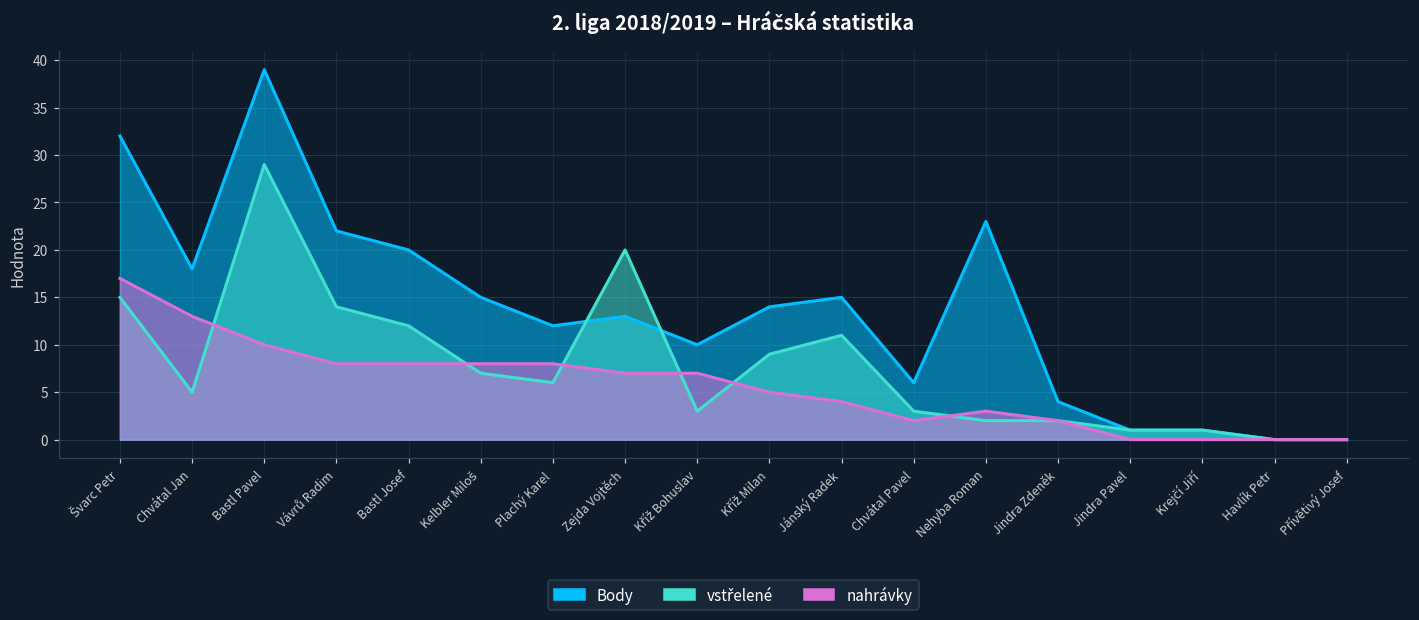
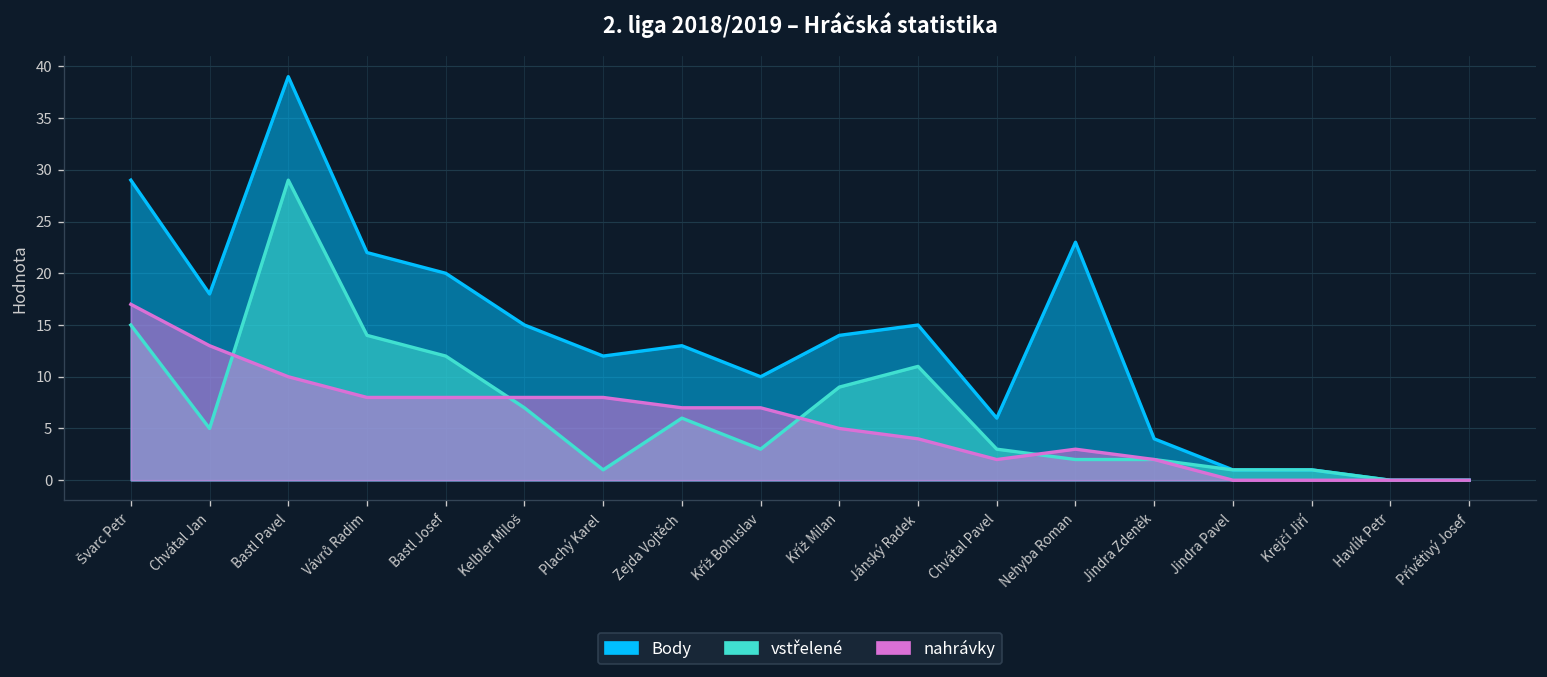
  {
    "Body": {
-     "Švarc Petr": 32,
+     "Švarc Petr": 29,
      "Chvátal Jan": 18,
      "Bastl Pavel": 39,
      "Vávrů Radim": 22,
      "Bastl Josef": 20,
      "Kelbler Miloš": 15,
      "Plachý Karel": 12,
      "Zejda Vojtěch": 13,
      "Kříž Bohuslav": 10,
      "Kříž Milan": 14,
      "Jánský Radek": 15,
      "Chvátal Pavel": 6,
      "Nehyba Roman": 23,
      "Jindra Zdeněk": 4
    },
    "vstřelené": {
      "Švarc Petr": 15,
      "Chvátal Jan": 5,
      "Bastl Pavel": 29,
      "Vávrů Radim": 14,
      "Bastl Josef": 12,
      "Kelbler Miloš": 7,
-     "Plachý Karel": 6,
-     "Zejda Vojtěch": 20,
+     "Plachý Karel": 1,
+     "Zejda Vojtěch": 6,
      "Kříž Bohuslav": 3,
      "Kříž Milan": 9,
      "Jánský Radek": 11,
      "Chvátal Pavel": 3,
      "Nehyba Roman": 2
    },
    "nahrávky": {
      "Švarc Petr": 17,
      "Chvátal Jan": 13,
      "Bastl Pavel": 10,
      "Vávrů Radim": 8,
      "Bastl Josef": 8,
      "Kelbler Miloš": 8,
      "Plachý Karel": 8,
      "Zejda Vojtěch": 7,
      "Kříž Bohuslav": 7,
      "Kříž Milan": 5,
      "Jánský Radek": 4,
      "Chvátal Pavel": 2,
      "Nehyba Roman": 3,
      "Jindra Pavel": 0,
      "Krejčí Jiří": 0
    }
  }
